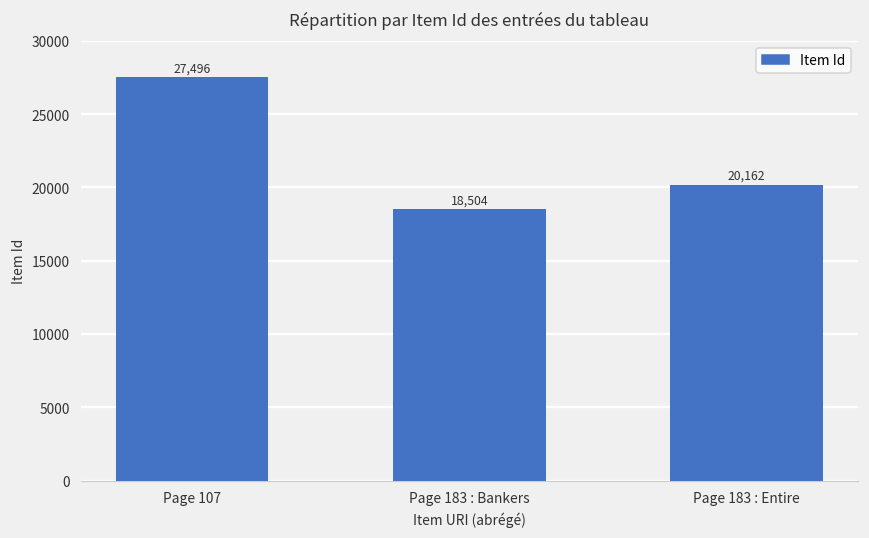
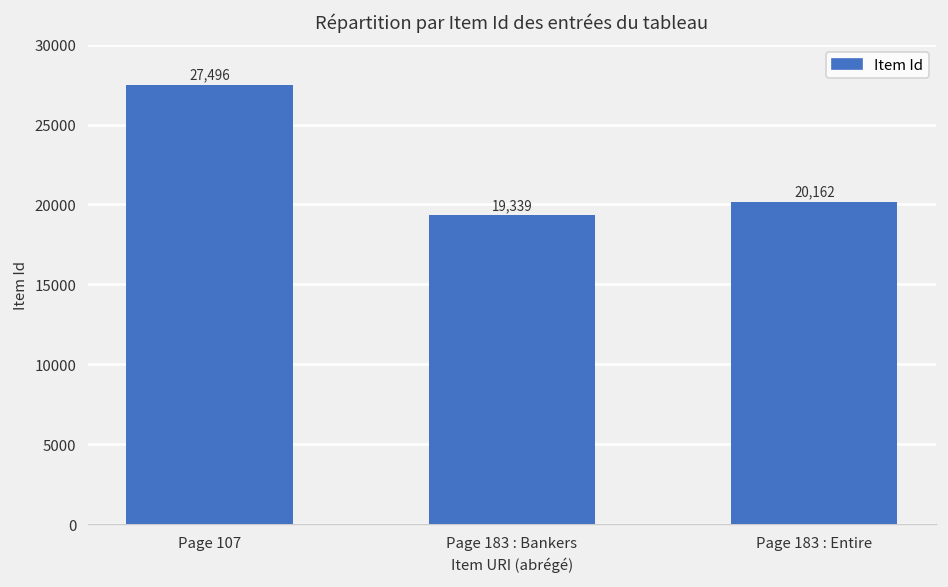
  {
    "Page 107": "27,496",
-   "Page 183 : Bankers": "18,504",
+   "Page 183 : Bankers": "19,339",
    "Page 183 : Entire": "20,162"
  }
